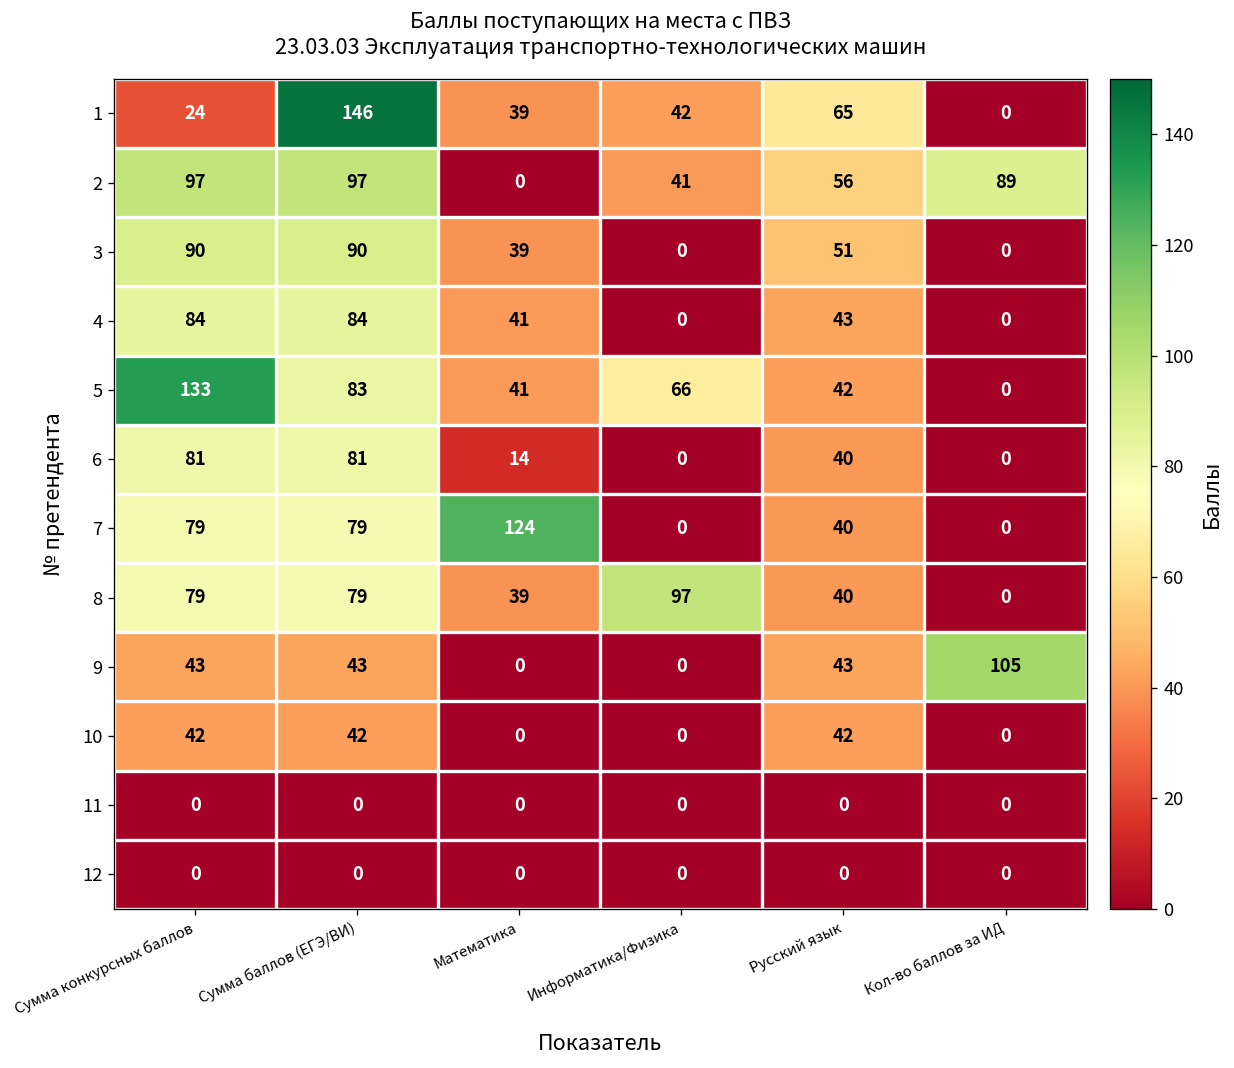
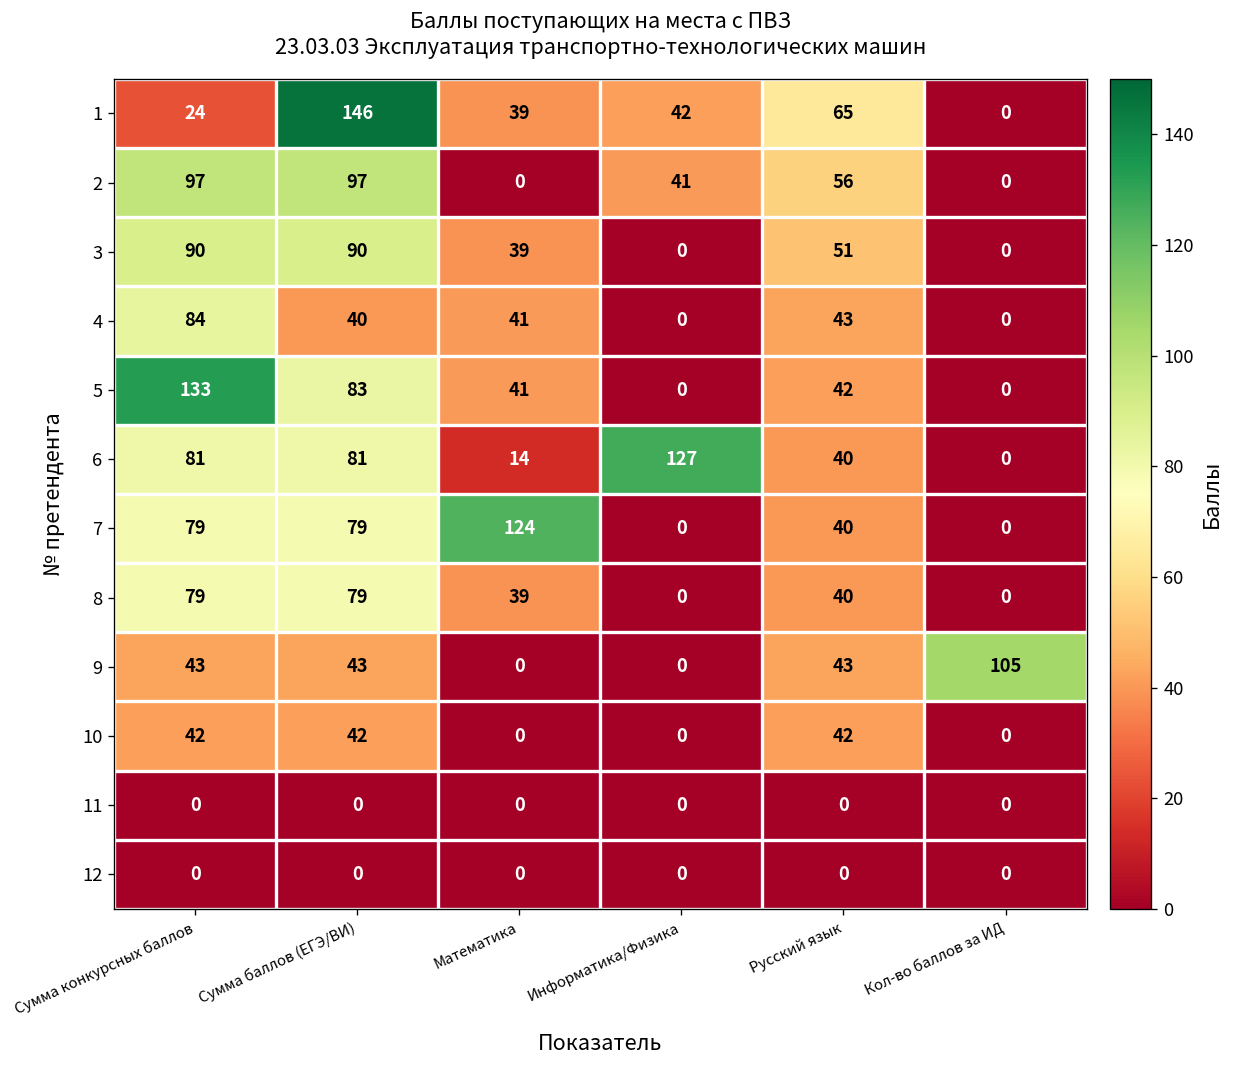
  {
    "1": {
      "Сумма конкурсных баллов": 24,
      "Сумма баллов (ЕГЭ/ВИ)": 146,
      "Математика": 39,
      "Информатика/Физика": 42,
      "Русский язык": 65,
      "Кол-во баллов за ИД": 0
    },
    "2": {
      "Сумма конкурсных баллов": 97,
      "Сумма баллов (ЕГЭ/ВИ)": 97,
      "Математика": 0,
      "Информатика/Физика": 41,
      "Русский язык": 56,
-     "Кол-во баллов за ИД": 89
+     "Кол-во баллов за ИД": 0
    },
    "3": {
      "Сумма конкурсных баллов": 90,
      "Сумма баллов (ЕГЭ/ВИ)": 90,
      "Математика": 39,
      "Информатика/Физика": 0,
      "Русский язык": 51,
      "Кол-во баллов за ИД": 0
    },
    "4": {
      "Сумма конкурсных баллов": 84,
-     "Сумма баллов (ЕГЭ/ВИ)": 84,
+     "Сумма баллов (ЕГЭ/ВИ)": 40,
      "Математика": 41,
      "Информатика/Физика": 0,
      "Русский язык": 43,
      "Кол-во баллов за ИД": 0
    },
    "5": {
      "Сумма конкурсных баллов": 133,
      "Сумма баллов (ЕГЭ/ВИ)": 83,
      "Математика": 41,
-     "Информатика/Физика": 66,
+     "Информатика/Физика": 0,
      "Русский язык": 42,
      "Кол-во баллов за ИД": 0
    },
    "6": {
      "Сумма конкурсных баллов": 81,
      "Сумма баллов (ЕГЭ/ВИ)": 81,
      "Математика": 14,
-     "Информатика/Физика": 0,
+     "Информатика/Физика": 127,
      "Русский язык": 40,
      "Кол-во баллов за ИД": 0
    },
    "7": {
      "Сумма конкурсных баллов": 79,
      "Сумма баллов (ЕГЭ/ВИ)": 79,
      "Математика": 124,
      "Информатика/Физика": 0,
      "Русский язык": 40,
      "Кол-во баллов за ИД": 0
    },
    "8": {
      "Сумма конкурсных баллов": 79,
      "Сумма баллов (ЕГЭ/ВИ)": 79,
      "Математика": 39,
-     "Информатика/Физика": 97,
+     "Информатика/Физика": 0,
      "Русский язык": 40,
      "Кол-во баллов за ИД": 0
    },
    "9": {
      "Сумма конкурсных баллов": 43,
      "Сумма баллов (ЕГЭ/ВИ)": 43,
      "Математика": 0,
      "Информатика/Физика": 0,
      "Русский язык": 43,
      "Кол-во баллов за ИД": 105
    },
    "10": {
      "Сумма конкурсных баллов": 42,
      "Сумма баллов (ЕГЭ/ВИ)": 42,
      "Математика": 0,
      "Информатика/Физика": 0,
      "Русский язык": 42,
      "Кол-во баллов за ИД": 0
    },
    "11": {
      "Сумма конкурсных баллов": 0,
      "Сумма баллов (ЕГЭ/ВИ)": 0,
      "Математика": 0,
      "Информатика/Физика": 0,
      "Русский язык": 0,
      "Кол-во баллов за ИД": 0
    },
    "12": {
      "Сумма конкурсных баллов": 0,
      "Сумма баллов (ЕГЭ/ВИ)": 0,
      "Математика": 0,
      "Информатика/Физика": 0,
      "Русский язык": 0,
      "Кол-во баллов за ИД": 0
    }
  }
